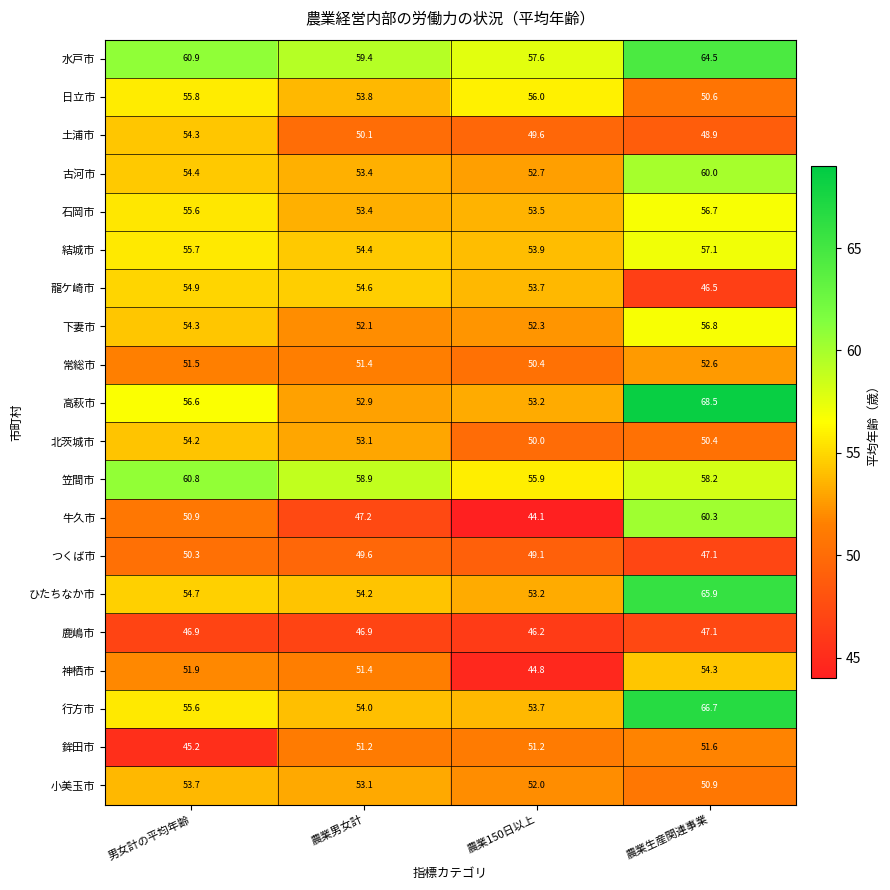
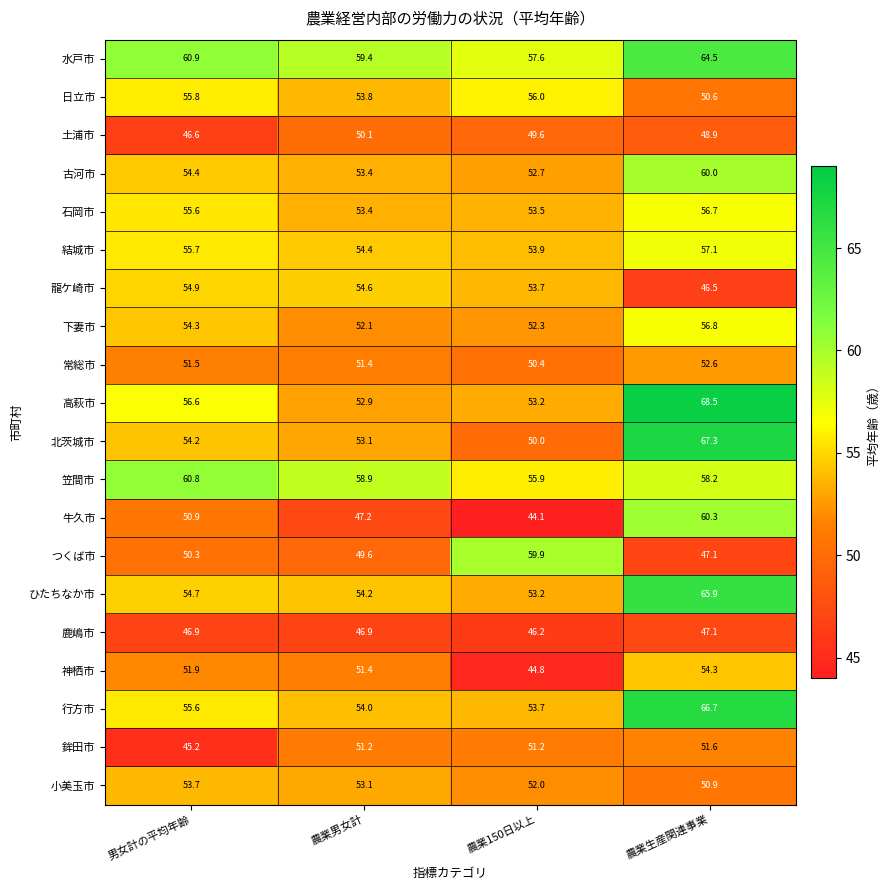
  {
    "水戸市": {
      "男女計の平均年齢": 60.9,
      "農業男女計": 59.4,
      "農業150日以上": 57.6,
      "農業生産関連事業": 64.5
    },
    "日立市": {
      "男女計の平均年齢": 55.8,
      "農業男女計": 53.8,
      "農業150日以上": 56.0,
      "農業生産関連事業": 50.6
    },
    "土浦市": {
-     "男女計の平均年齢": 54.3,
+     "男女計の平均年齢": 46.6,
      "農業男女計": 50.1,
      "農業150日以上": 49.6,
      "農業生産関連事業": 48.9
    },
    "古河市": {
      "男女計の平均年齢": 54.4,
      "農業男女計": 53.4,
      "農業150日以上": 52.7,
      "農業生産関連事業": 60.0
    },
    "石岡市": {
      "男女計の平均年齢": 55.6,
      "農業男女計": 53.4,
      "農業150日以上": 53.5,
      "農業生産関連事業": 56.7
    },
    "結城市": {
      "男女計の平均年齢": 55.7,
      "農業男女計": 54.4,
      "農業150日以上": 53.9,
      "農業生産関連事業": 57.1
    },
    "龍ケ崎市": {
      "男女計の平均年齢": 54.9,
      "農業男女計": 54.6,
      "農業150日以上": 53.7,
      "農業生産関連事業": 46.5
    },
    "下妻市": {
      "男女計の平均年齢": 54.3,
      "農業男女計": 52.1,
      "農業150日以上": 52.3,
      "農業生産関連事業": 56.8
    },
    "常総市": {
      "男女計の平均年齢": 51.5,
      "農業男女計": 51.4,
      "農業150日以上": 50.4,
      "農業生産関連事業": 52.6
    },
    "高萩市": {
      "男女計の平均年齢": 56.6,
      "農業男女計": 52.9,
      "農業150日以上": 53.2,
      "農業生産関連事業": 68.5
    },
    "北茨城市": {
      "男女計の平均年齢": 54.2,
      "農業男女計": 53.1,
      "農業150日以上": 50.0,
-     "農業生産関連事業": 50.4
+     "農業生産関連事業": 67.3
    },
    "笠間市": {
      "男女計の平均年齢": 60.8,
      "農業男女計": 58.9,
      "農業150日以上": 55.9,
      "農業生産関連事業": 58.2
    },
    "牛久市": {
      "男女計の平均年齢": 50.9,
      "農業男女計": 47.2,
      "農業150日以上": 44.1,
      "農業生産関連事業": 60.3
    },
    "つくば市": {
      "男女計の平均年齢": 50.3,
      "農業男女計": 49.6,
-     "農業150日以上": 49.1,
+     "農業150日以上": 59.9,
      "農業生産関連事業": 47.1
    },
    "ひたちなか市": {
      "男女計の平均年齢": 54.7,
      "農業男女計": 54.2,
      "農業150日以上": 53.2,
      "農業生産関連事業": 65.9
    },
    "鹿嶋市": {
      "男女計の平均年齢": 46.9,
      "農業男女計": 46.9,
      "農業150日以上": 46.2,
      "農業生産関連事業": 47.1
    },
    "神栖市": {
      "男女計の平均年齢": 51.9,
      "農業男女計": 51.4,
      "農業150日以上": 44.8,
      "農業生産関連事業": 54.3
    },
    "行方市": {
      "男女計の平均年齢": 55.6,
      "農業男女計": 54.0,
      "農業150日以上": 53.7,
      "農業生産関連事業": 66.7
    },
    "鉾田市": {
      "男女計の平均年齢": 45.2,
      "農業男女計": 51.2,
      "農業150日以上": 51.2,
      "農業生産関連事業": 51.6
    },
    "小美玉市": {
      "男女計の平均年齢": 53.7,
      "農業男女計": 53.1,
      "農業150日以上": 52.0,
      "農業生産関連事業": 50.9
    }
  }
